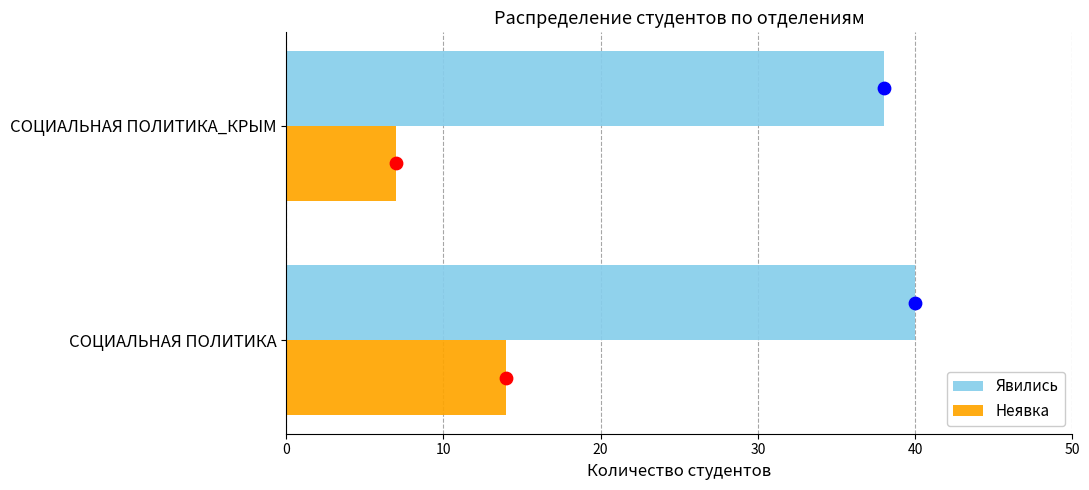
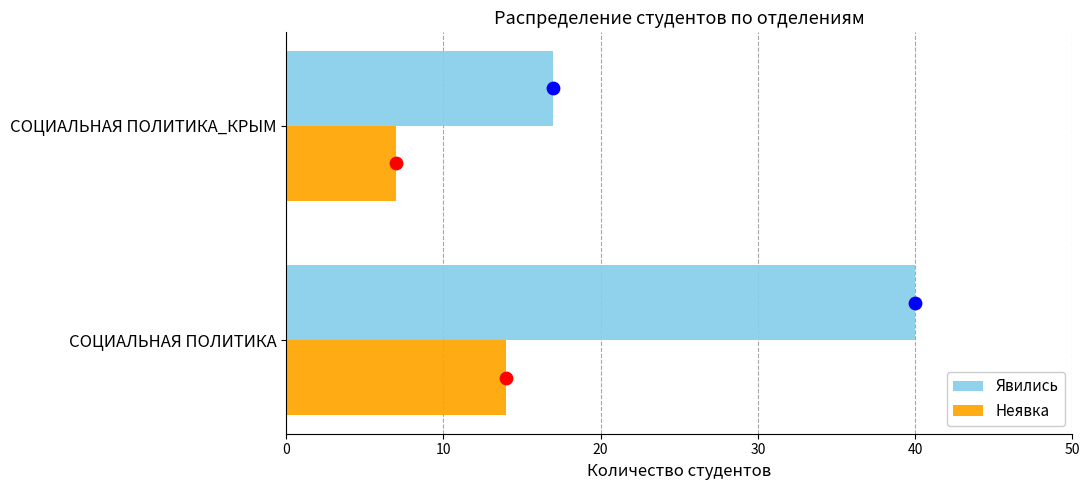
  {
    "Явились": {
-     "СОЦИАЛЬНАЯ ПОЛИТИКА_КРЫМ": 38,
+     "СОЦИАЛЬНАЯ ПОЛИТИКА_КРЫМ": 17,
      "СОЦИАЛЬНАЯ ПОЛИТИКА": 40
    },
    "Неявка": {
      "СОЦИАЛЬНАЯ ПОЛИТИКА_КРЫМ": 7,
      "СОЦИАЛЬНАЯ ПОЛИТИКА": 14
    }
  }
